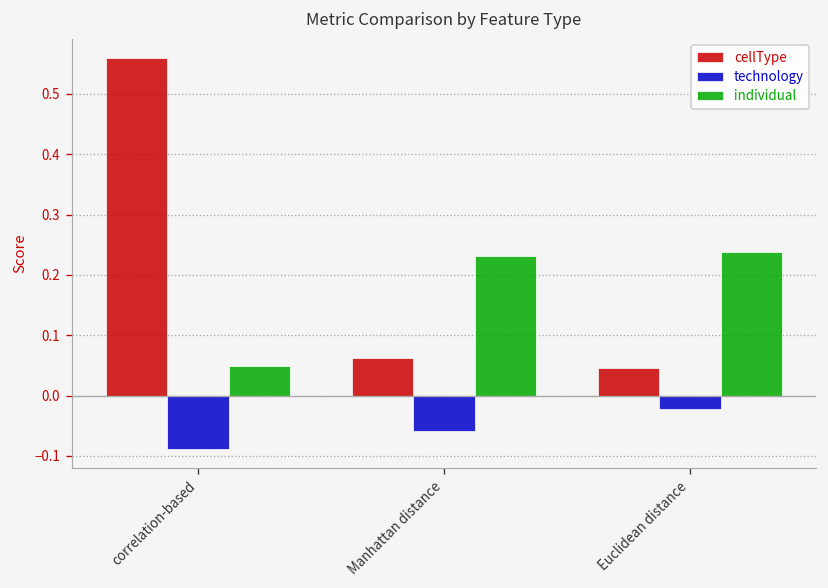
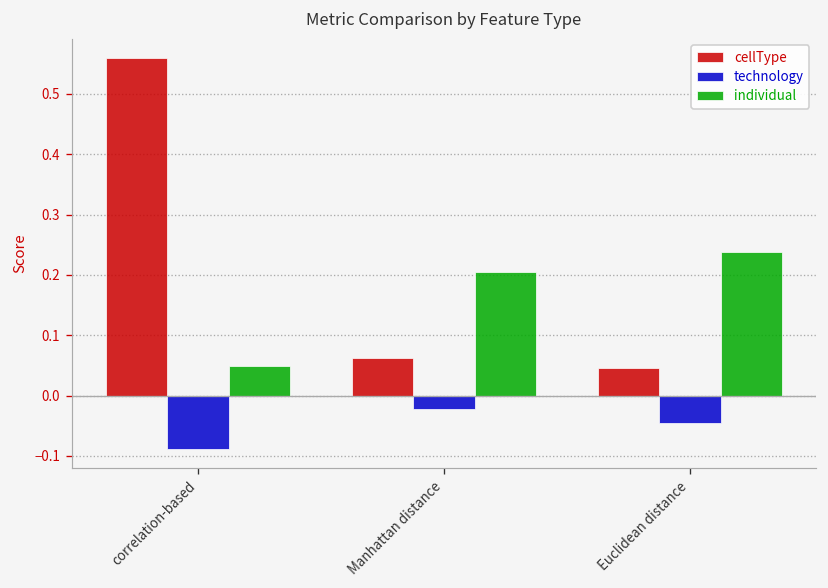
  {
    "cellType": {
      "correlation-based": 0.56,
      "Manhattan distance": 0.06,
      "Euclidean distance": 0.05
    },
    "technology": {
      "correlation-based": -0.09,
-     "Manhattan distance": -0.06,
-     "Euclidean distance": -0.02
+     "Manhattan distance": -0.02,
+     "Euclidean distance": -0.04
    },
    "individual": {
      "correlation-based": 0.05,
-     "Manhattan distance": 0.23,
+     "Manhattan distance": 0.20,
      "Euclidean distance": 0.24
    }
  }
